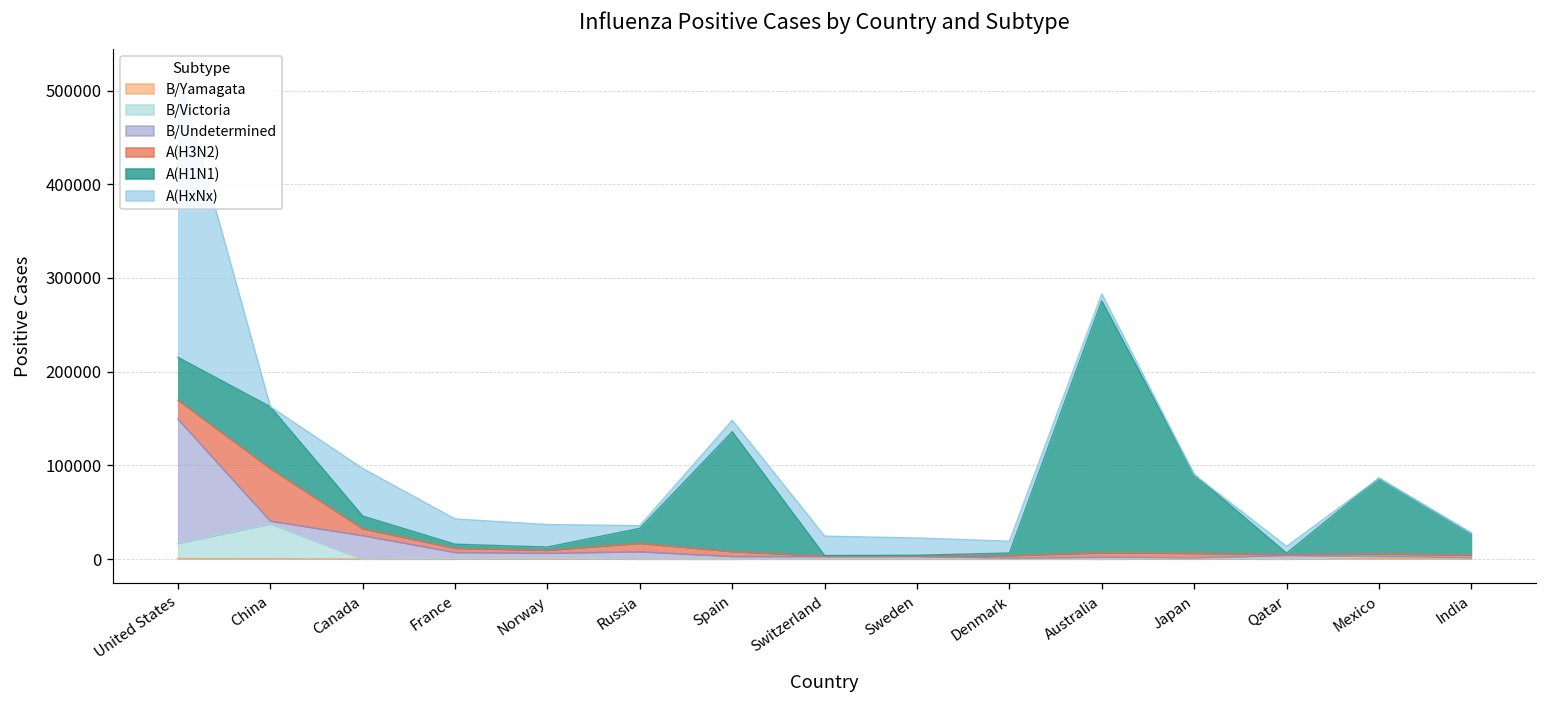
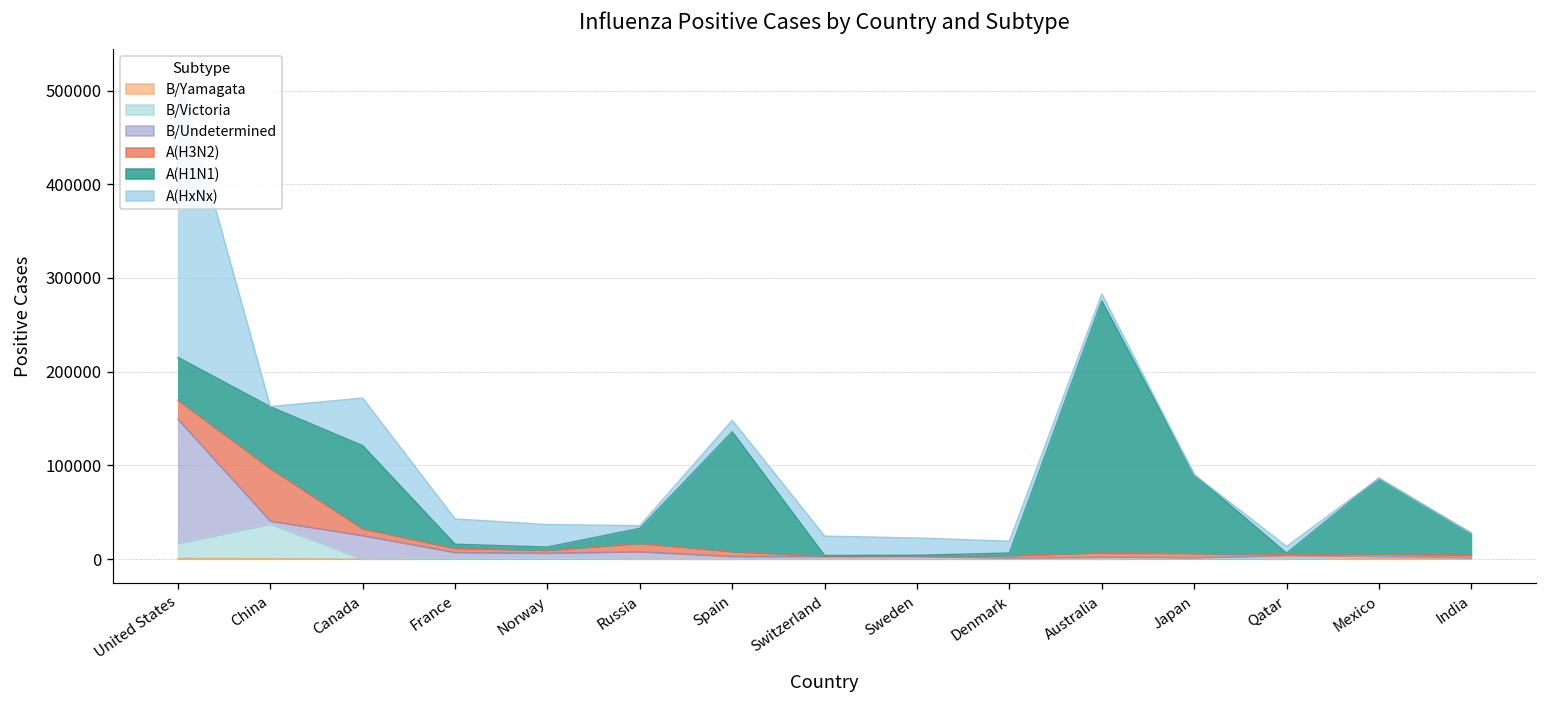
  {
    "A(H1N1)": {
      "United States": 50000,
-     "Canada": 10000,
+     "Canada": 90000,
      "France": 0,
      "Norway": 0,
      "Spain": 130000,
      "Australia": 270000
    }
  }
